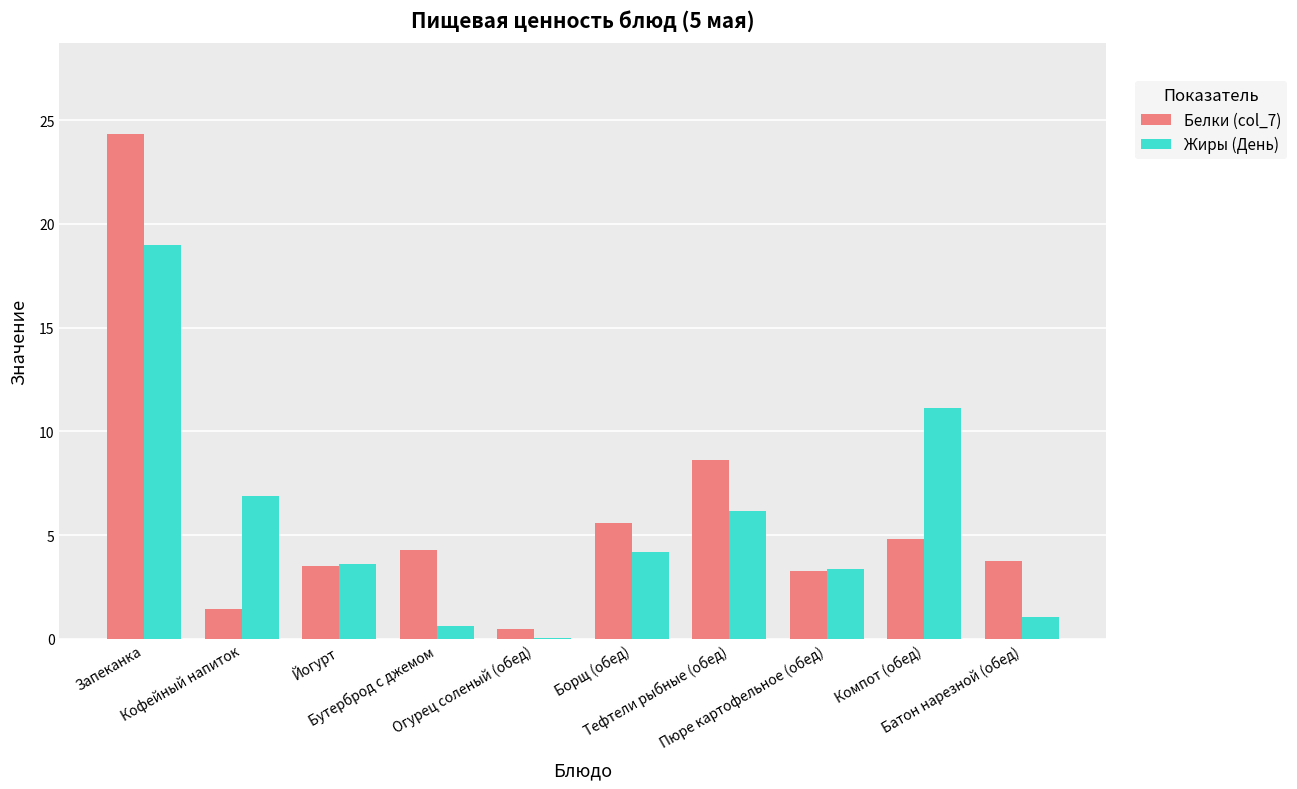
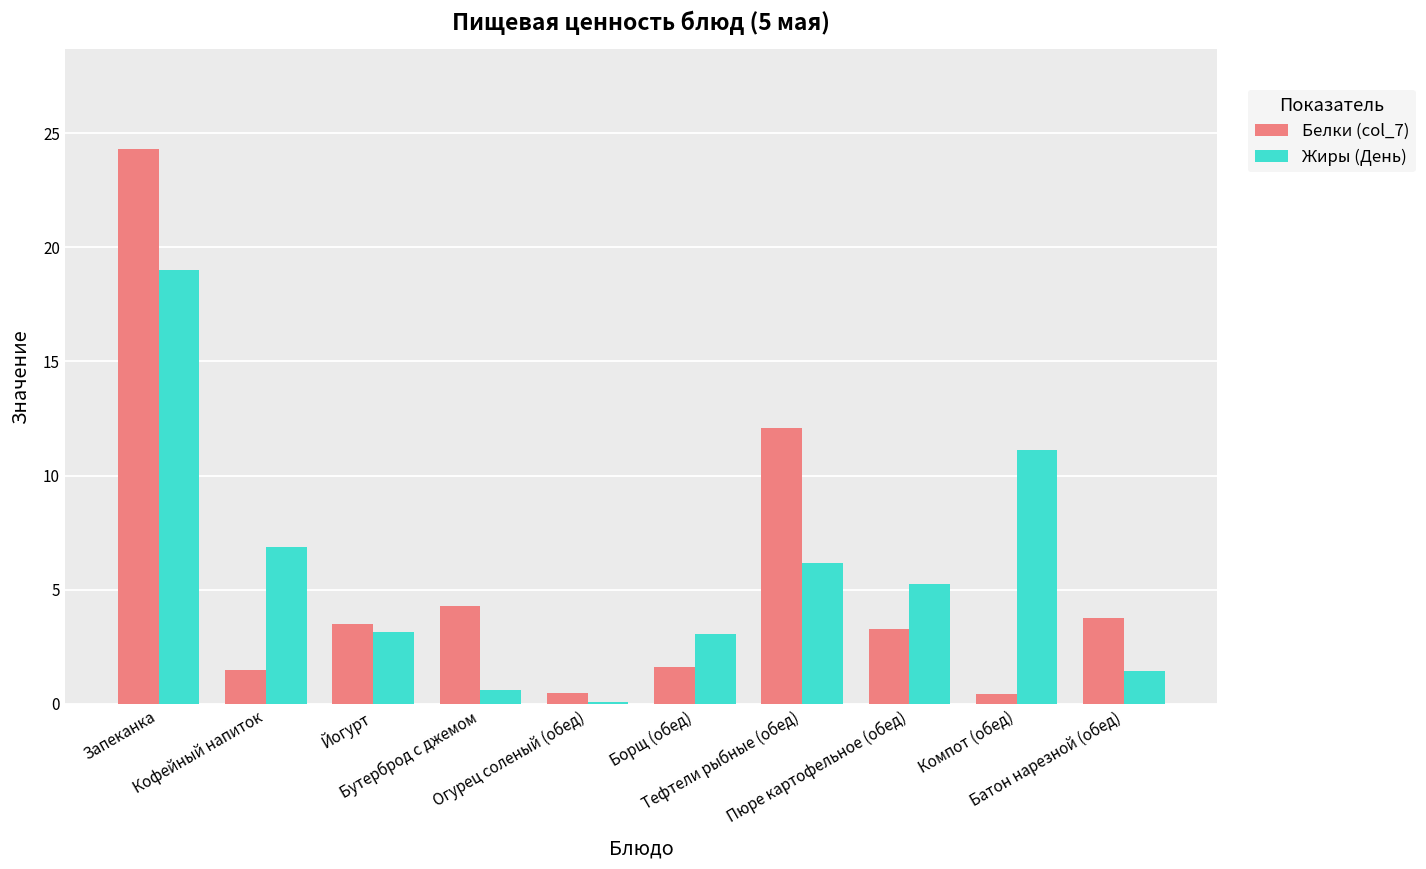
  {
    "Белки (col_7)": {
      "Запеканка": 24.3,
      "Кофейный напиток": 1.5,
      "Йогурт": 3.5,
      "Бутерброд с джемом": 4.3,
      "Огурец соленый (обед)": 0.5,
-     "Борщ (обед)": 5.6,
-     "Тефтели рыбные (обед)": 8.6,
+     "Борщ (обед)": 1.6,
+     "Тефтели рыбные (обед)": 12.1,
      "Пюре картофельное (обед)": 3.3,
-     "Компот (обед)": 4.8,
+     "Компот (обед)": 0.4,
      "Батон нарезной (обед)": 3.8
    },
    "Жиры (День)": {
      "Запеканка": 19.0,
      "Кофейный напиток": 6.9,
-     "Йогурт": 3.6,
+     "Йогурт": 3.1,
      "Бутерброд с джемом": 0.6,
-     "Борщ (обед)": 4.2,
+     "Борщ (обед)": 3.1,
      "Тефтели рыбные (обед)": 6.2,
-     "Пюре картофельное (обед)": 3.4,
+     "Пюре картофельное (обед)": 5.2,
      "Компот (обед)": 11.1,
-     "Батон нарезной (обед)": 1.0
+     "Батон нарезной (обед)": 1.5
    }
  }
